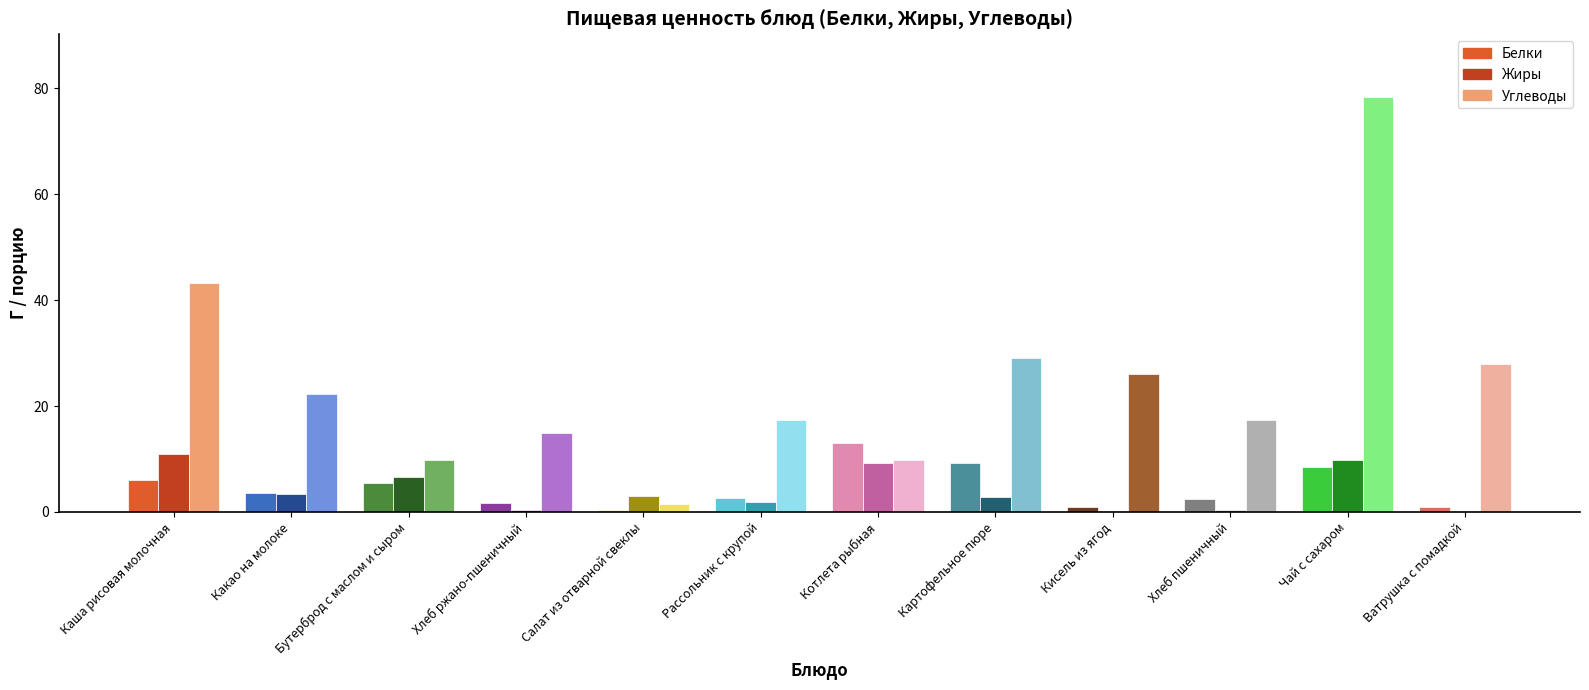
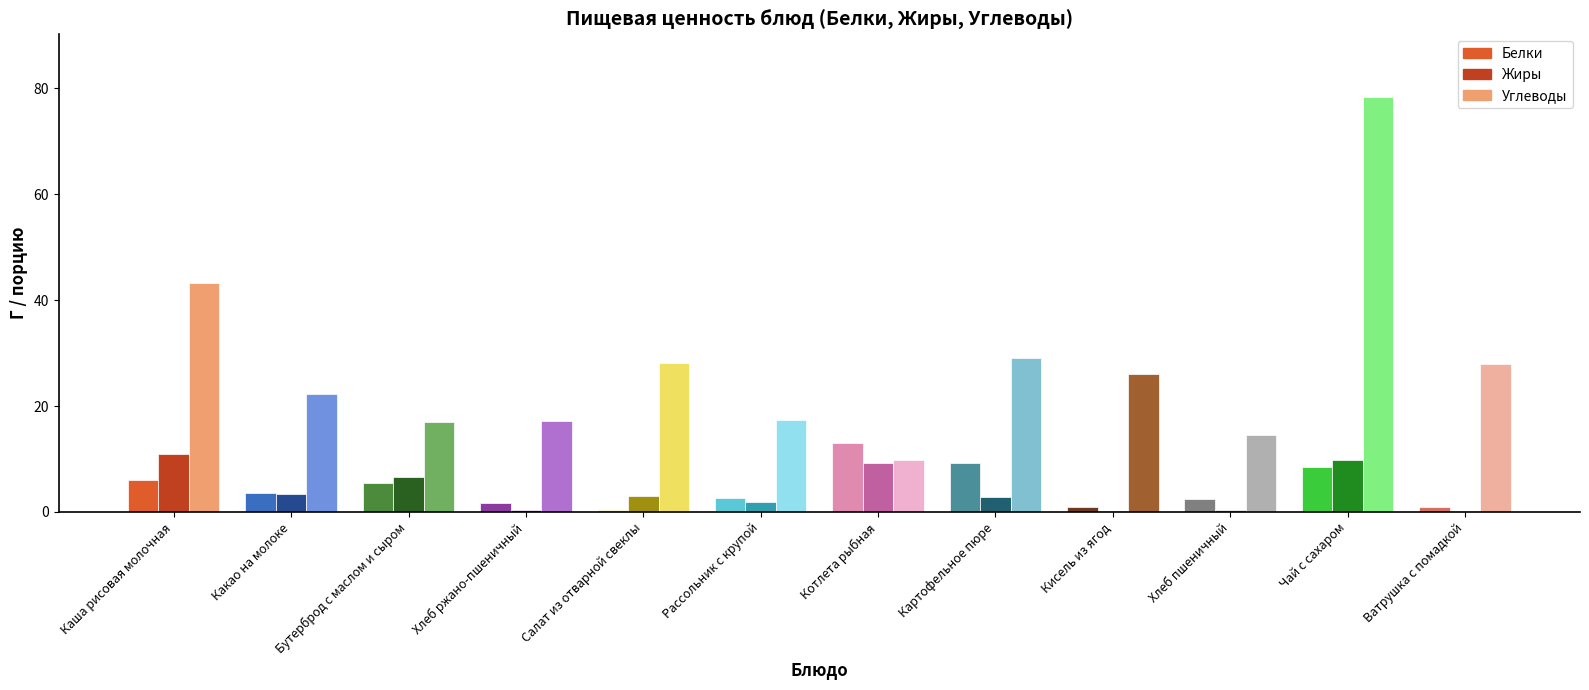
  {
    "Углеводы": {
      "Каша рисовая молочная": 43,
      "Какао на молоке": 22,
-     "Бутерброд с маслом и сыром": 10,
-     "Хлеб ржано-пшеничный": 15,
-     "Салат из отварной свеклы": 1,
+     "Бутерброд с маслом и сыром": 17,
+     "Хлеб ржано-пшеничный": 17,
+     "Салат из отварной свеклы": 28,
      "Рассольник с крупой": 17,
      "Котлета рыбная": 10,
      "Картофельное пюре": 29,
      "Кисель из ягод": 26,
-     "Хлеб пшеничный": 17,
+     "Хлеб пшеничный": 14,
      "Чай с сахаром": 78,
      "Ватрушка с помадкой": 28
    }
  }
